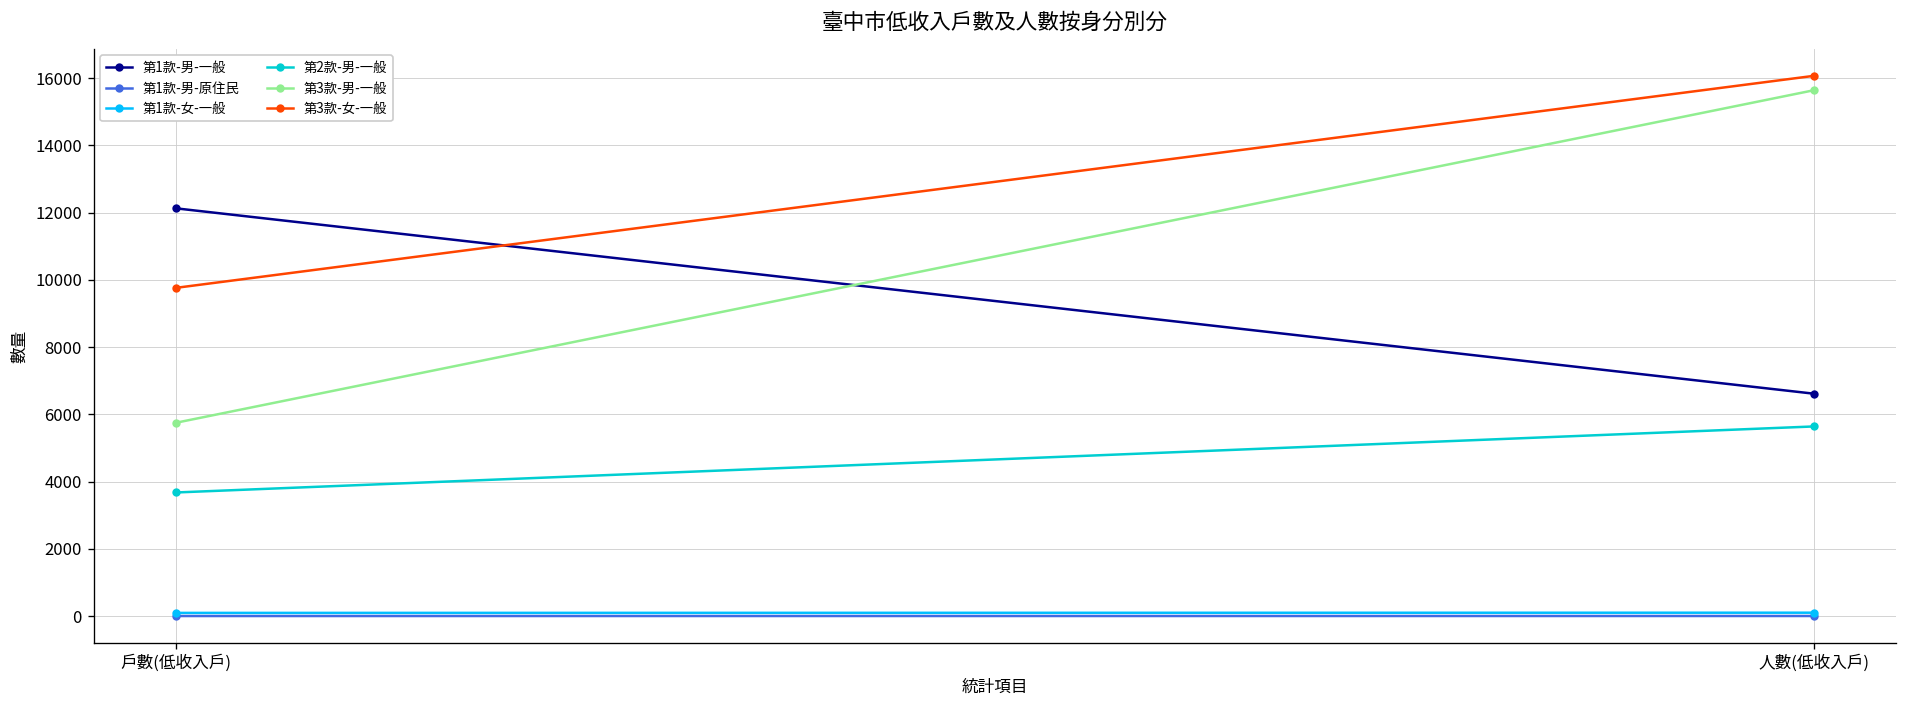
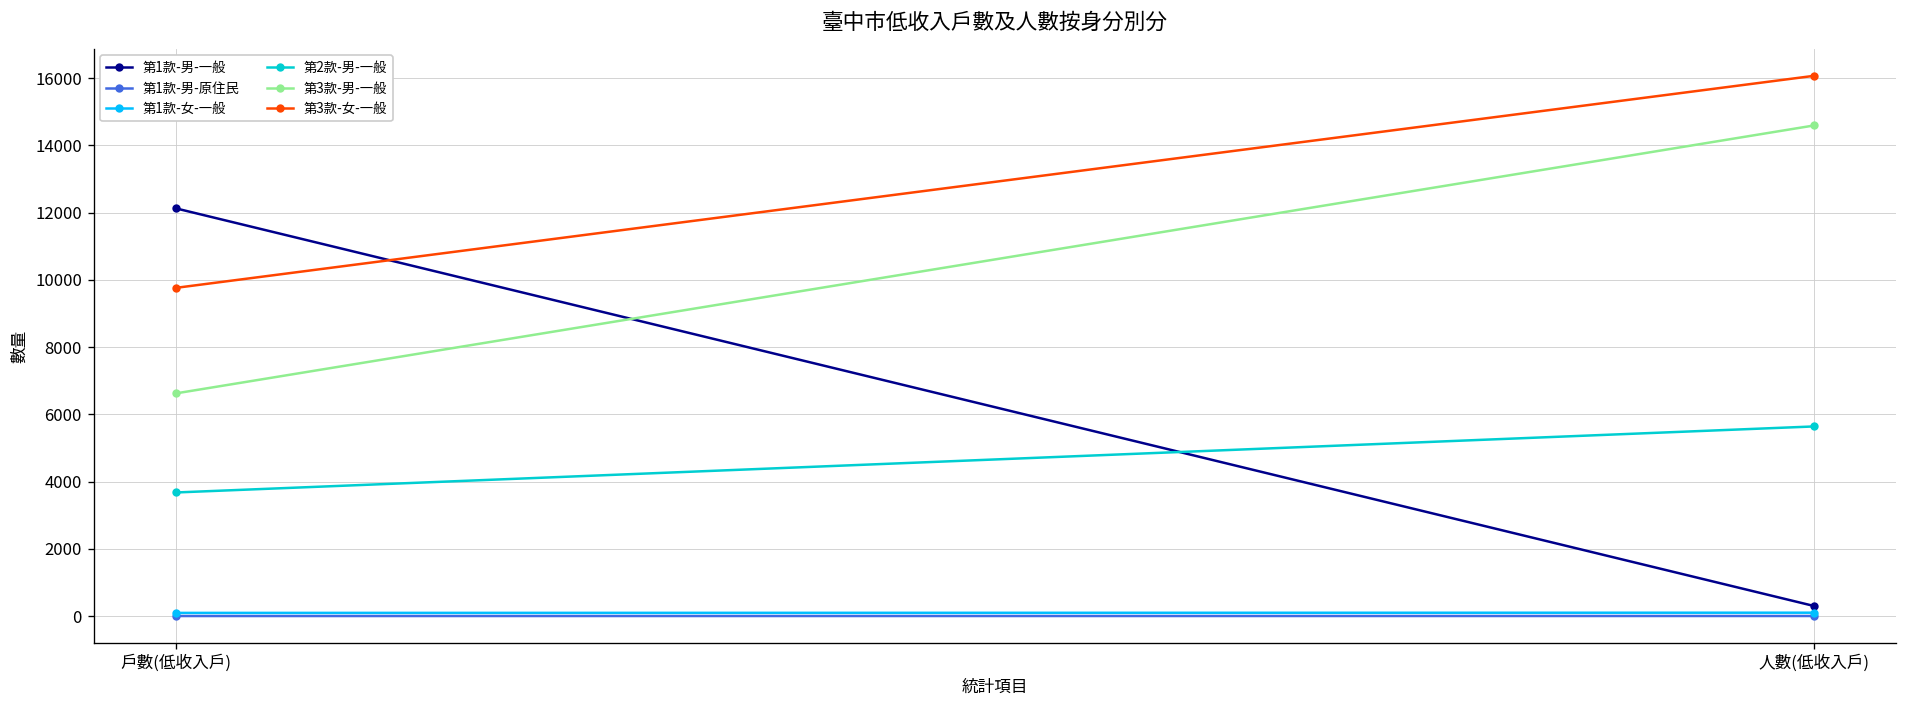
  {
    "第1款-男-一般": {
      "戶數(低收入戶)": 12100,
-     "人數(低收入戶)": 6600
+     "人數(低收入戶)": 300
    },
    "第1款-男-原住民": {
      "戶數(低收入戶)": 0,
      "人數(低收入戶)": 0
    },
    "第3款-男-一般": {
-     "戶數(低收入戶)": 5700,
-     "人數(低收入戶)": 15600
+     "戶數(低收入戶)": 6600,
+     "人數(低收入戶)": 14600
    },
    "第3款-女-一般": {
      "戶數(低收入戶)": 9800,
      "人數(低收入戶)": 16100
    }
  }
